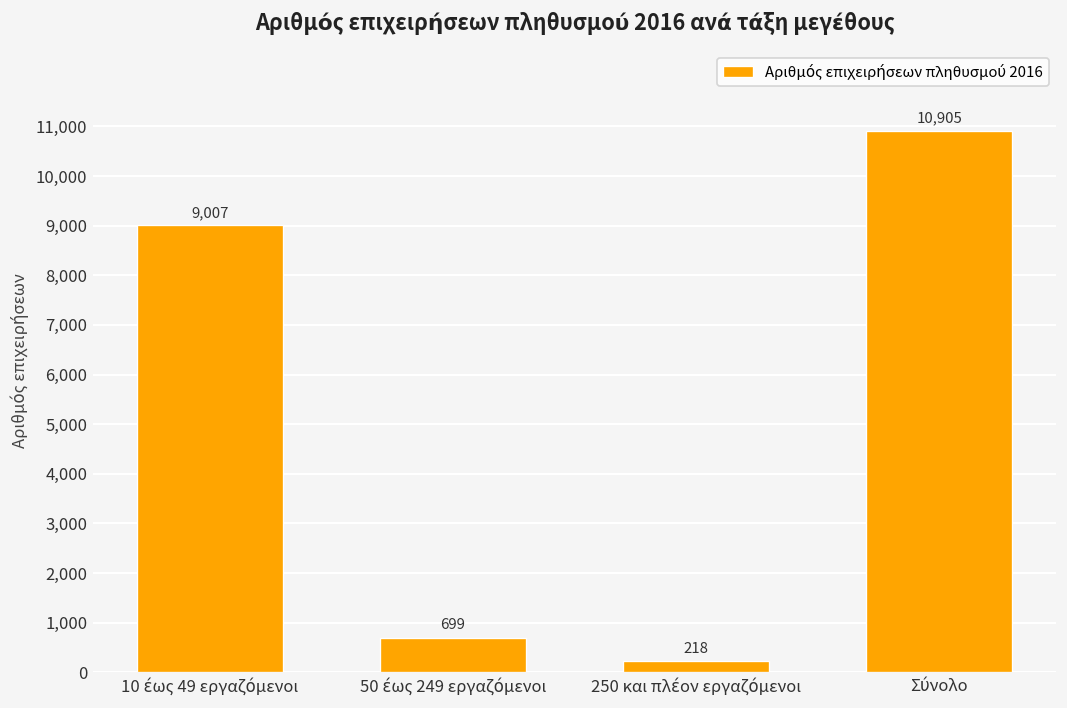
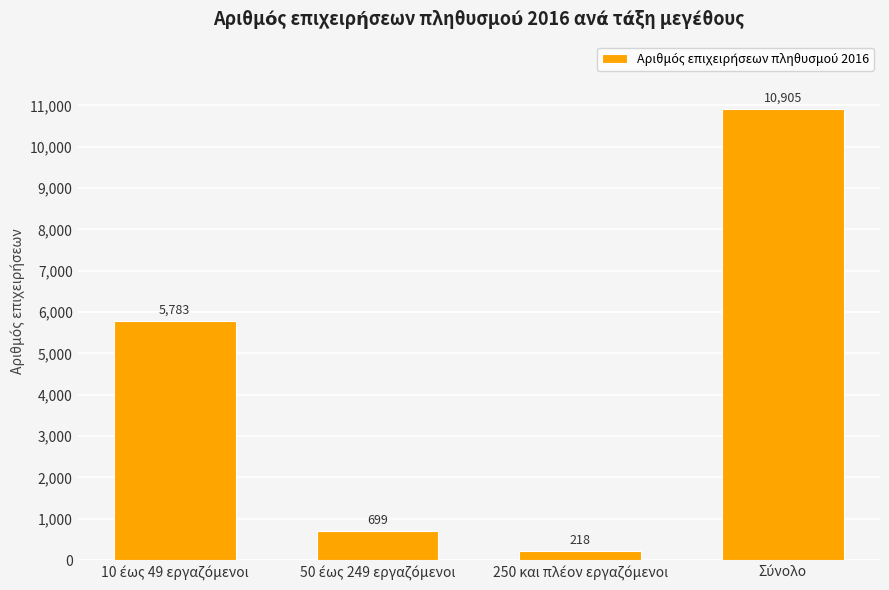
  {
-   "10 έως 49 εργαζόμενοι": "9,007",
+   "10 έως 49 εργαζόμενοι": "5,783",
    "50 έως 249 εργαζόμενοι": "699",
    "250 και πλέον εργαζόμενοι": "218",
    "Σύνολο": "10,905"
  }
